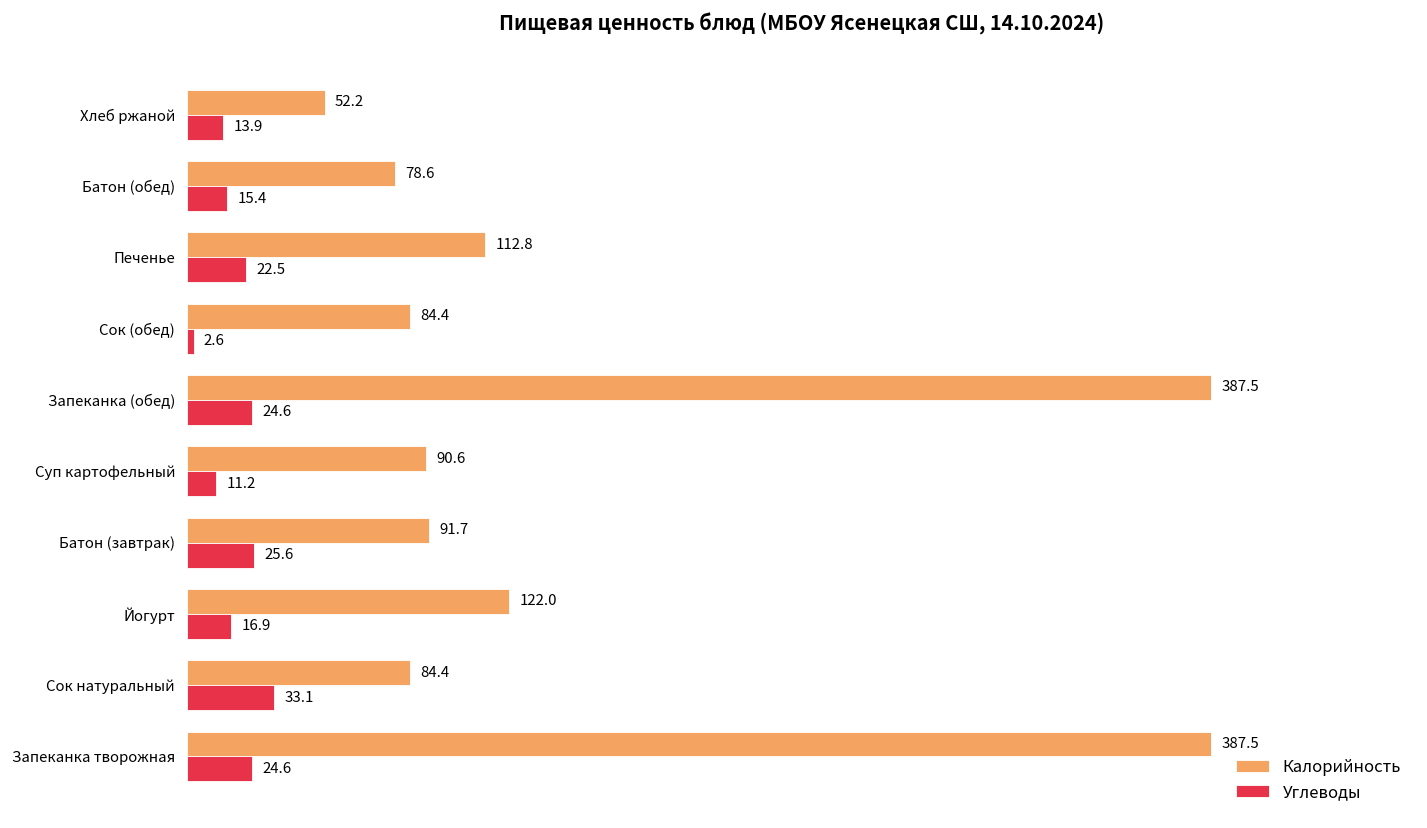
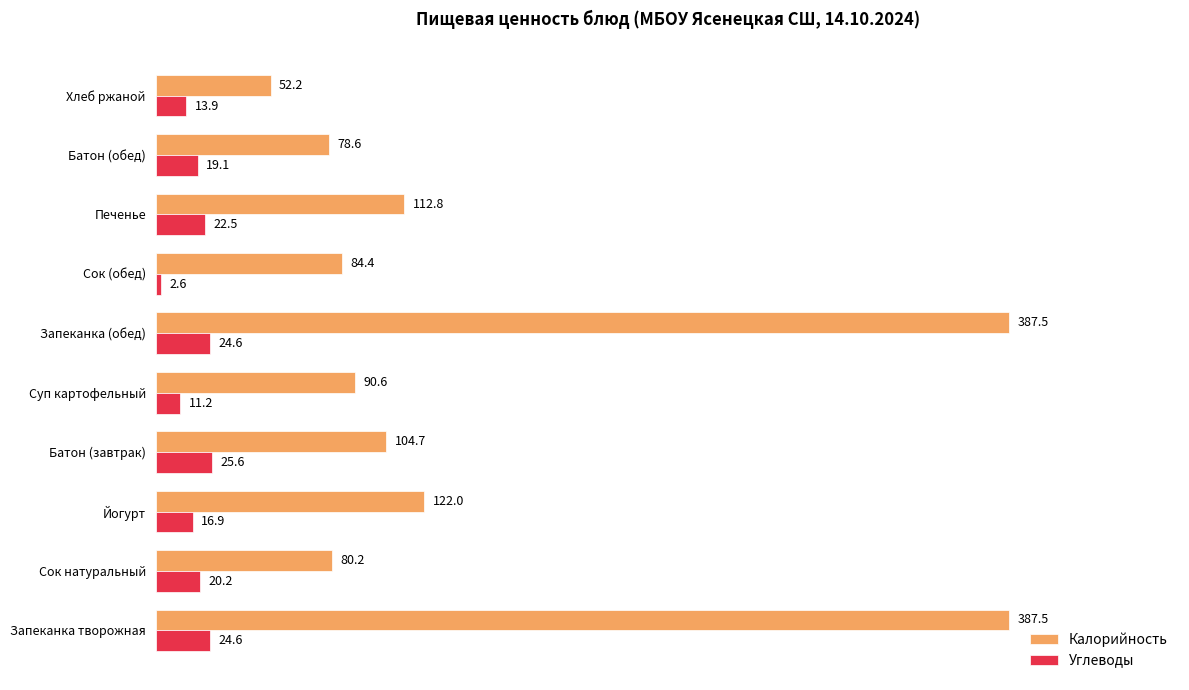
  {
    "Калорийность": {
      "Хлеб ржаной": 52.2,
      "Батон (обед)": 78.6,
      "Печенье": 112.8,
      "Сок (обед)": 84.4,
      "Запеканка (обед)": 387.5,
      "Суп картофельный": 90.6,
-     "Батон (завтрак)": 91.7,
+     "Батон (завтрак)": 104.7,
      "Йогурт": 122.0,
-     "Сок натуральный": 84.4,
+     "Сок натуральный": 80.2,
      "Запеканка творожная": 387.5
    },
    "Углеводы": {
      "Хлеб ржаной": 13.9,
-     "Батон (обед)": 15.4,
+     "Батон (обед)": 19.1,
      "Печенье": 22.5,
      "Сок (обед)": 2.6,
      "Запеканка (обед)": 24.6,
      "Суп картофельный": 11.2,
      "Батон (завтрак)": 25.6,
      "Йогурт": 16.9,
-     "Сок натуральный": 33.1,
+     "Сок натуральный": 20.2,
      "Запеканка творожная": 24.6
    }
  }
